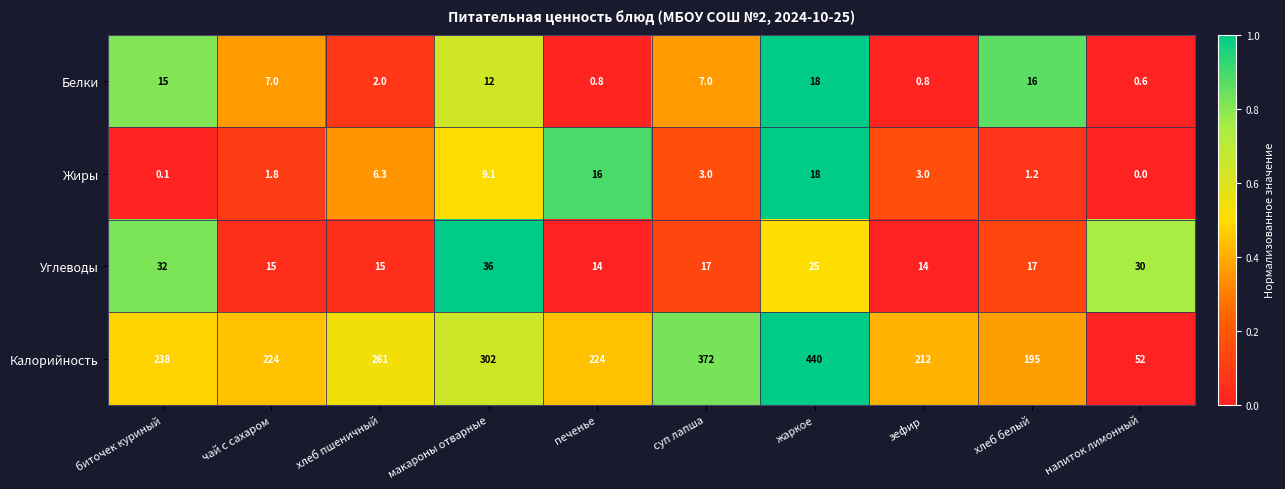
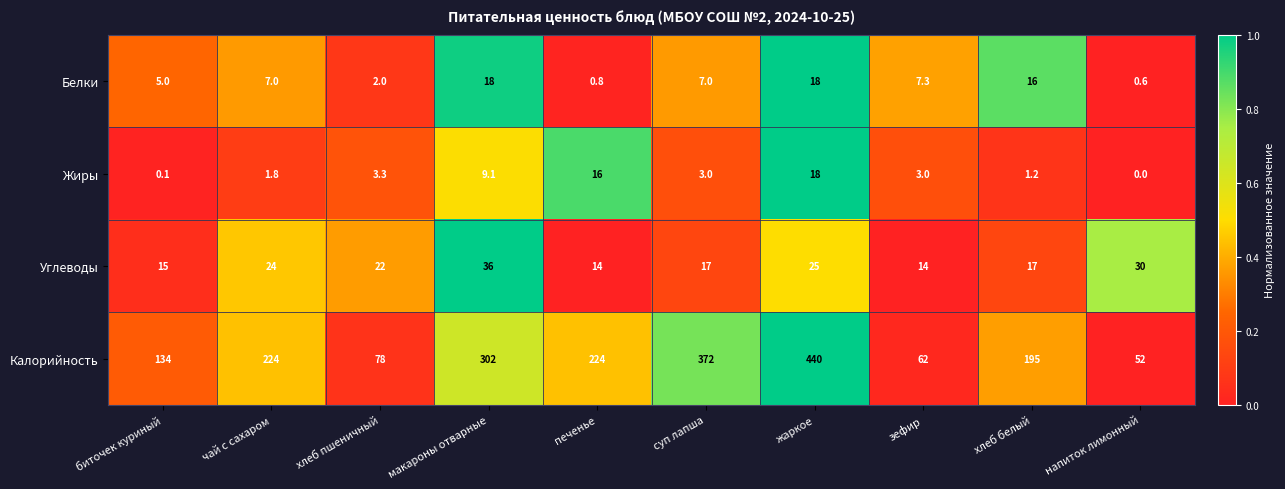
  {
    "Белки": {
-     "биточек куриный": 15,
+     "биточек куриный": 5.0,
      "чай с сахаром": 7.0,
      "хлеб пшеничный": 2.0,
-     "макароны отварные": 12,
+     "макароны отварные": 18,
      "печенье": 0.8,
      "суп лапша": 7.0,
      "жаркое": 18,
-     "зефир": 0.8,
+     "зефир": 7.3,
      "хлеб белый": 16,
      "напиток лимонный": 0.6
    },
    "Жиры": {
      "биточек куриный": 0.1,
      "чай с сахаром": 1.8,
-     "хлеб пшеничный": 6.3,
+     "хлеб пшеничный": 3.3,
      "макароны отварные": 9.1,
      "печенье": 16,
      "суп лапша": 3.0,
      "жаркое": 18,
      "зефир": 3.0,
      "хлеб белый": 1.2,
      "напиток лимонный": 0.0
    },
    "Углеводы": {
-     "биточек куриный": 32,
-     "чай с сахаром": 15,
-     "хлеб пшеничный": 15,
+     "биточек куриный": 15,
+     "чай с сахаром": 24,
+     "хлеб пшеничный": 22,
      "макароны отварные": 36,
      "печенье": 14,
      "суп лапша": 17,
      "жаркое": 25,
      "зефир": 14,
      "хлеб белый": 17,
      "напиток лимонный": 30
    },
    "Калорийность": {
-     "биточек куриный": 238,
+     "биточек куриный": 134,
      "чай с сахаром": 224,
-     "хлеб пшеничный": 261,
+     "хлеб пшеничный": 78,
      "макароны отварные": 302,
      "печенье": 224,
      "суп лапша": 372,
      "жаркое": 440,
-     "зефир": 212,
+     "зефир": 62,
      "хлеб белый": 195,
      "напиток лимонный": 52
    }
  }
